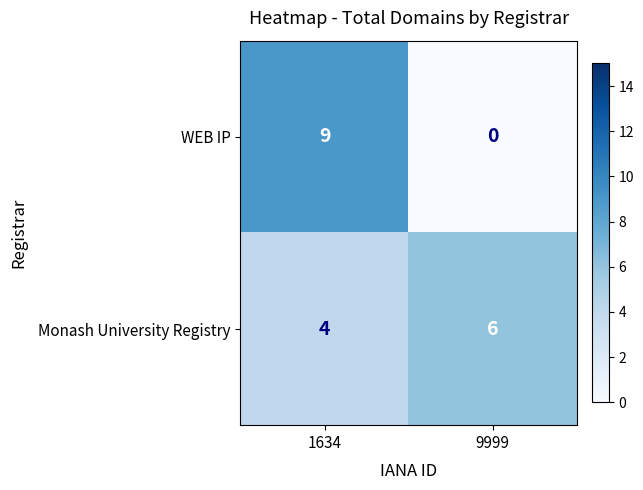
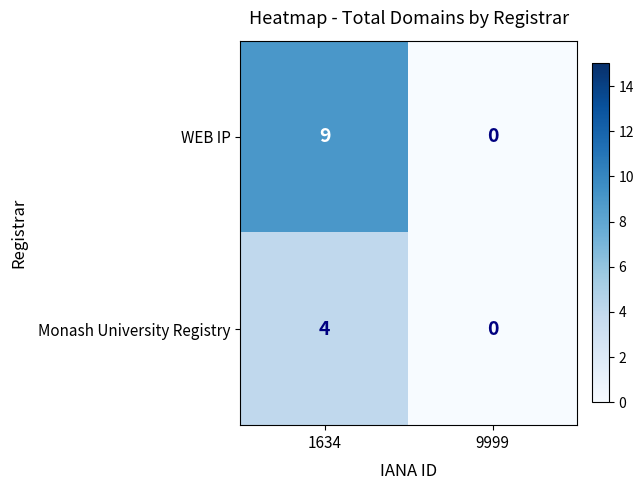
  {
    "WEB IP": {
      "1634": 9,
      "9999": 0
    },
    "Monash University Registry": {
      "1634": 4,
-     "9999": 6
+     "9999": 0
    }
  }
